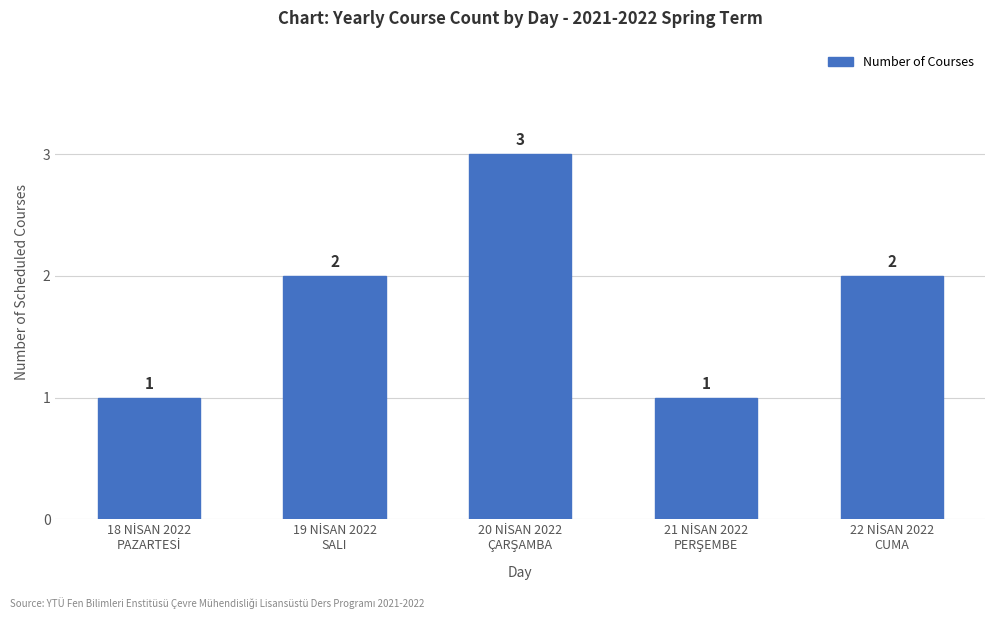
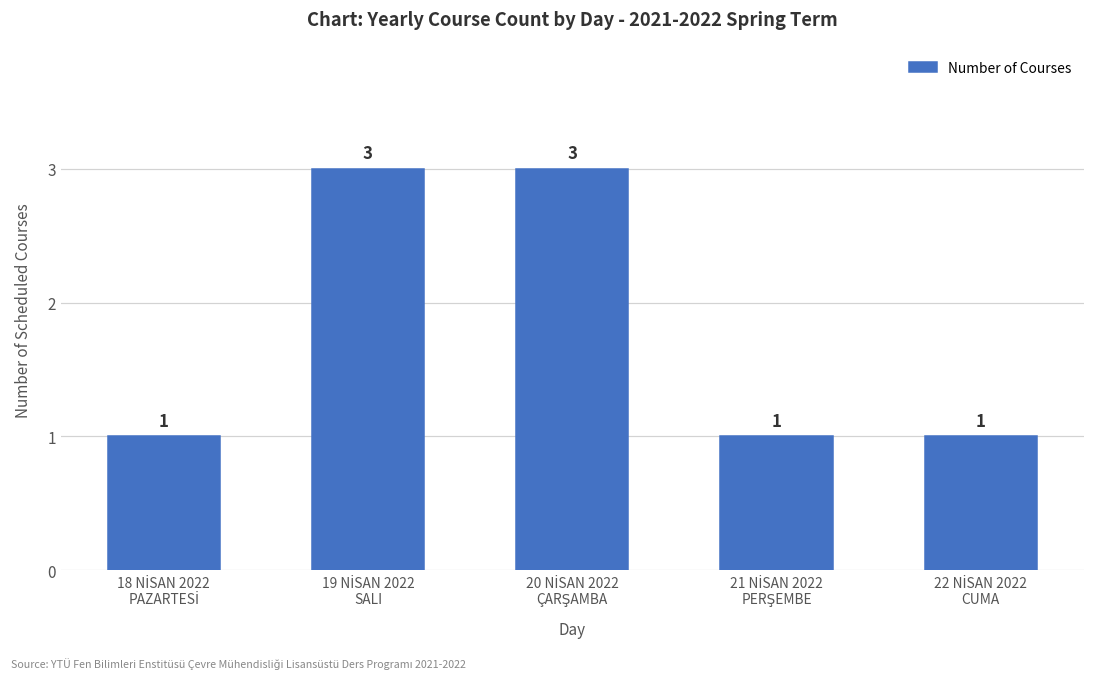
  {
    "18 NİSAN 2022 PAZARTESİ": 1,
-   "19 NİSAN 2022 SALI": 2,
+   "19 NİSAN 2022 SALI": 3,
    "20 NİSAN 2022 ÇARŞAMBA": 3,
    "21 NİSAN 2022 PERŞEMBE": 1,
-   "22 NİSAN 2022 CUMA": 2
+   "22 NİSAN 2022 CUMA": 1
  }
